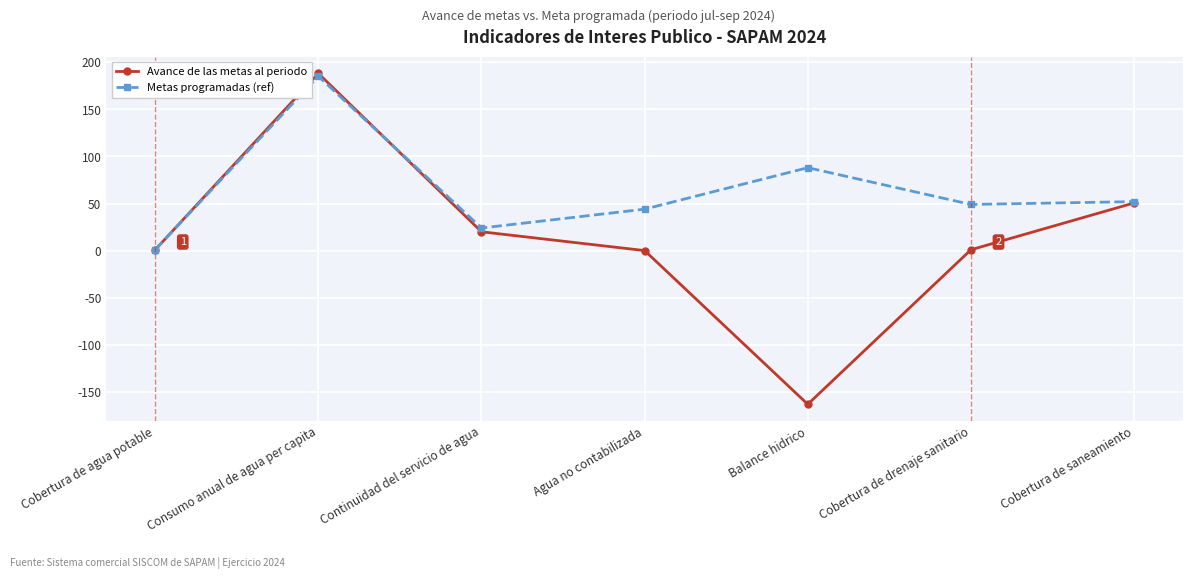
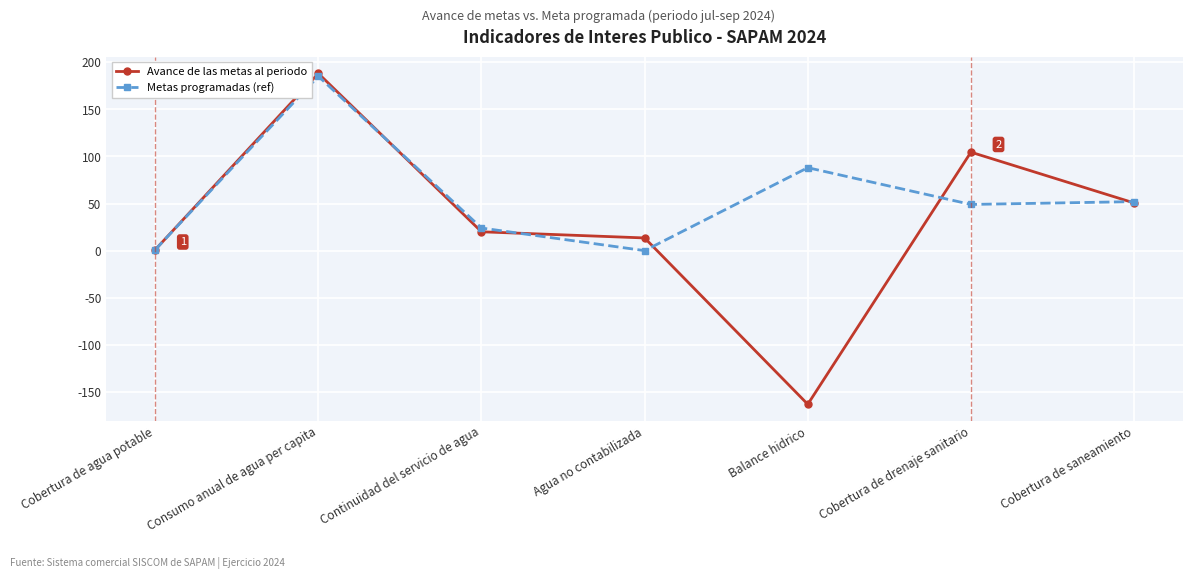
  {
    "Avance de las metas al periodo": {
      "Consumo anual de agua per capita": 190,
      "Continuidad del servicio de agua": 20,
-     "Agua no contabilizada": 0,
+     "Agua no contabilizada": 10,
      "Balance hidrico": -160,
-     "Cobertura de drenaje sanitario": 0
+     "Cobertura de drenaje sanitario": 100
    },
    "Metas programadas (ref)": {
      "Consumo anual de agua per capita": 190,
      "Continuidad del servicio de agua": 20,
-     "Agua no contabilizada": 40,
+     "Agua no contabilizada": 0,
      "Balance hidrico": 90,
      "Cobertura de drenaje sanitario": 50
    }
  }
